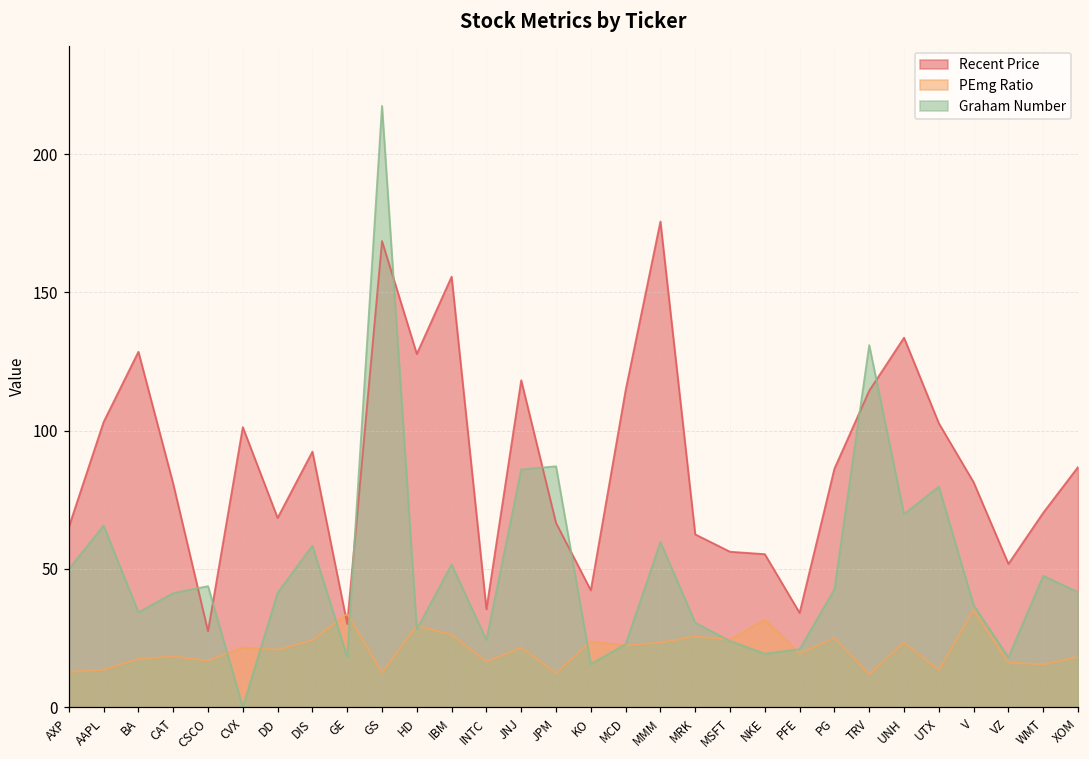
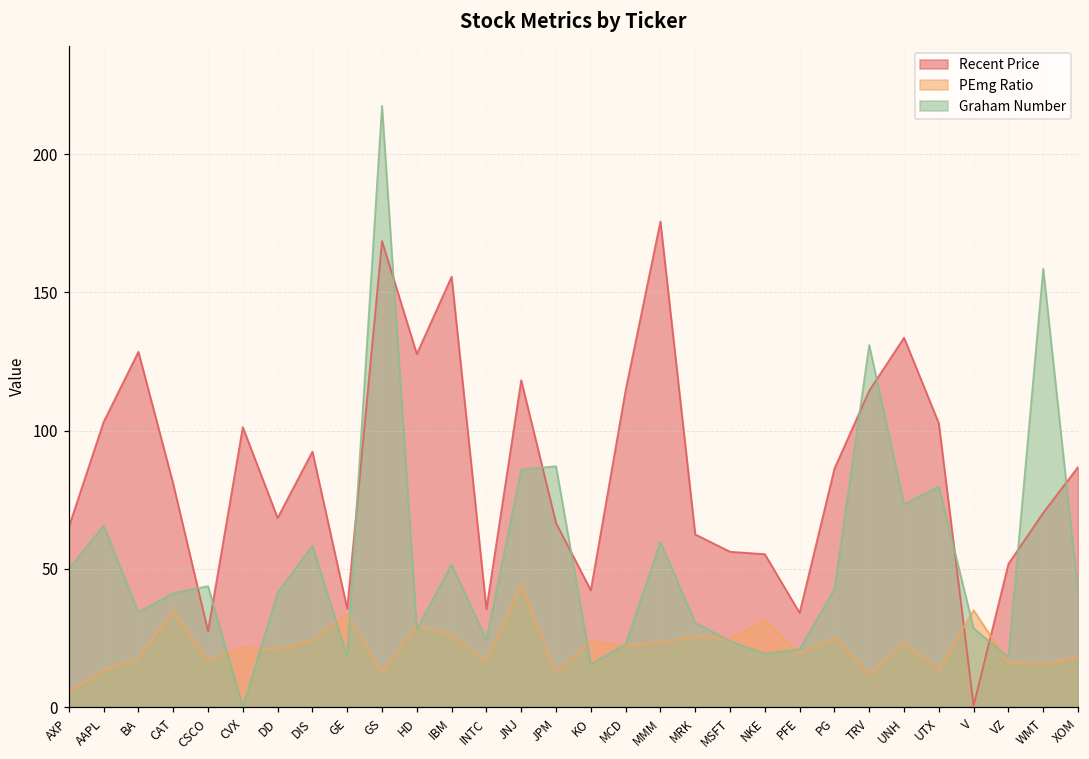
  {
    "Recent Price": {
      "AXP": 65,
      "AAPL": 103,
      "BA": 129,
      "CAT": 81,
      "CSCO": 27,
      "CVX": 101,
      "DD": 68,
      "DIS": 92,
-     "GE": 30,
+     "GE": 36,
      "GS": 169,
      "HD": 128,
      "IBM": 156,
      "INTC": 35,
      "JNJ": 118,
      "JPM": 67,
      "KO": 42,
      "MCD": 115,
      "MMM": 176,
      "MRK": 62,
      "MSFT": 56,
      "NKE": 55,
      "PFE": 34,
      "PG": 86,
      "TRV": 114,
      "UNH": 134,
      "UTX": 103,
-     "V": 81,
+     "V": 1,
      "VZ": 52,
      "WMT": 70,
      "XOM": 87
    },
    "PEmg Ratio": {
-     "AXP": 13,
+     "AXP": 5,
      "AAPL": 13,
      "BA": 17,
-     "CAT": 18,
+     "CAT": 35,
      "CSCO": 17,
      "CVX": 22,
      "DD": 21,
      "DIS": 24,
      "GE": 34,
      "GS": 12,
      "HD": 30,
      "IBM": 26,
      "INTC": 16,
-     "JNJ": 22,
+     "JNJ": 44,
      "JPM": 12,
      "KO": 24,
      "MMM": 23,
      "MRK": 26,
      "NKE": 32,
      "PFE": 19,
      "PG": 25,
      "TRV": 12,
      "UNH": 23,
      "UTX": 13,
      "V": 35,
      "VZ": 16,
      "WMT": 16,
      "XOM": 18
    },
    "Graham Number": {
      "AXP": 50,
      "AAPL": 66,
      "BA": 34,
      "CAT": 41,
      "CSCO": 44,
      "CVX": 0,
      "DD": 41,
      "DIS": 58,
      "GE": 18,
      "GS": 217,
      "HD": 28,
      "IBM": 52,
      "INTC": 24,
      "JNJ": 86,
      "JPM": 87,
      "KO": 16,
      "MMM": 60,
      "MRK": 31,
      "NKE": 19,
      "PFE": 21,
      "PG": 43,
      "TRV": 131,
-     "UNH": 70,
+     "UNH": 73,
      "UTX": 80,
-     "V": 37,
+     "V": 29,
      "VZ": 18,
-     "WMT": 48,
+     "WMT": 159,
      "XOM": 42
    }
  }
